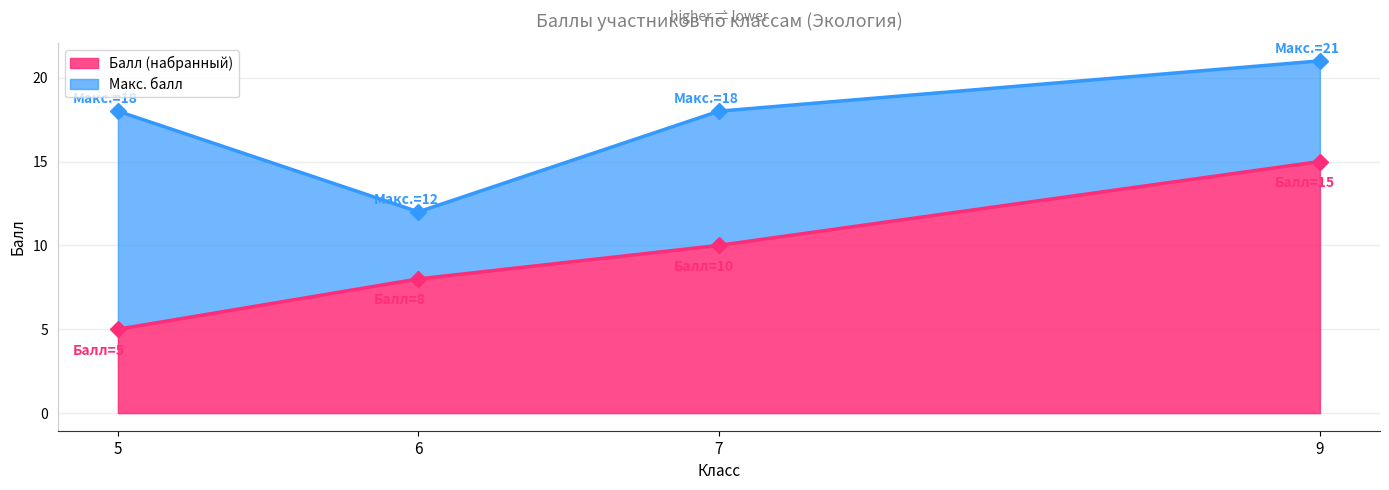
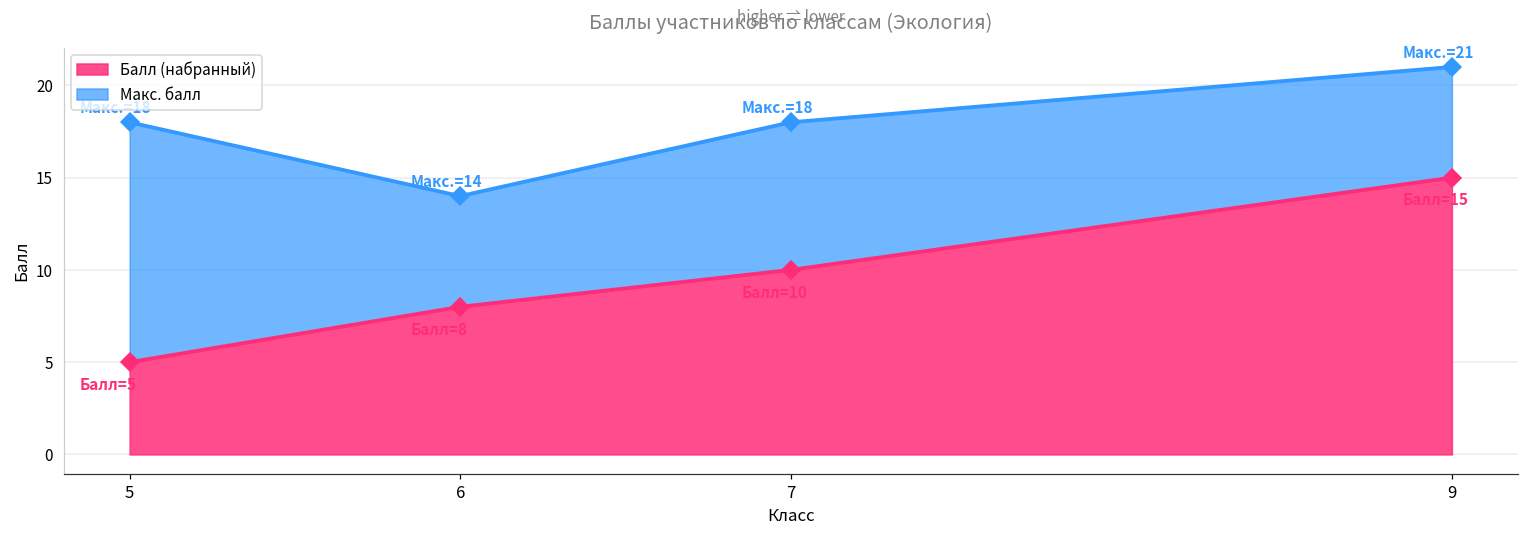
  {
    "Макс. балл": {
-     "6": 12,
+     "6": 14,
      "7": 18,
      "9": 21
    }
  }
